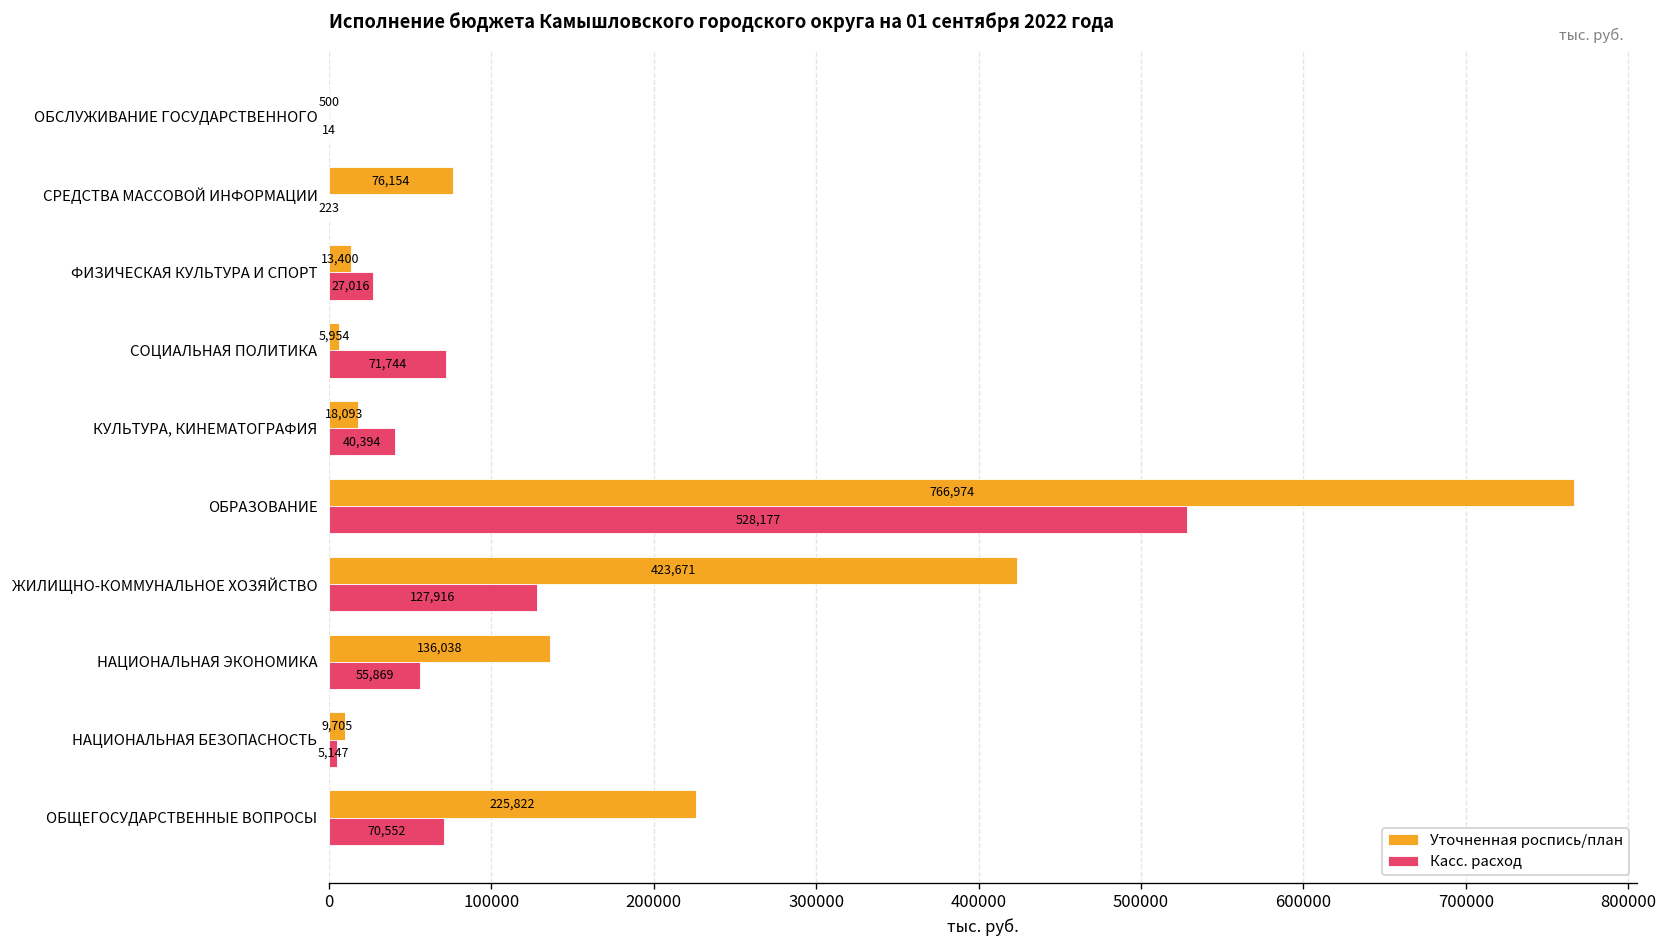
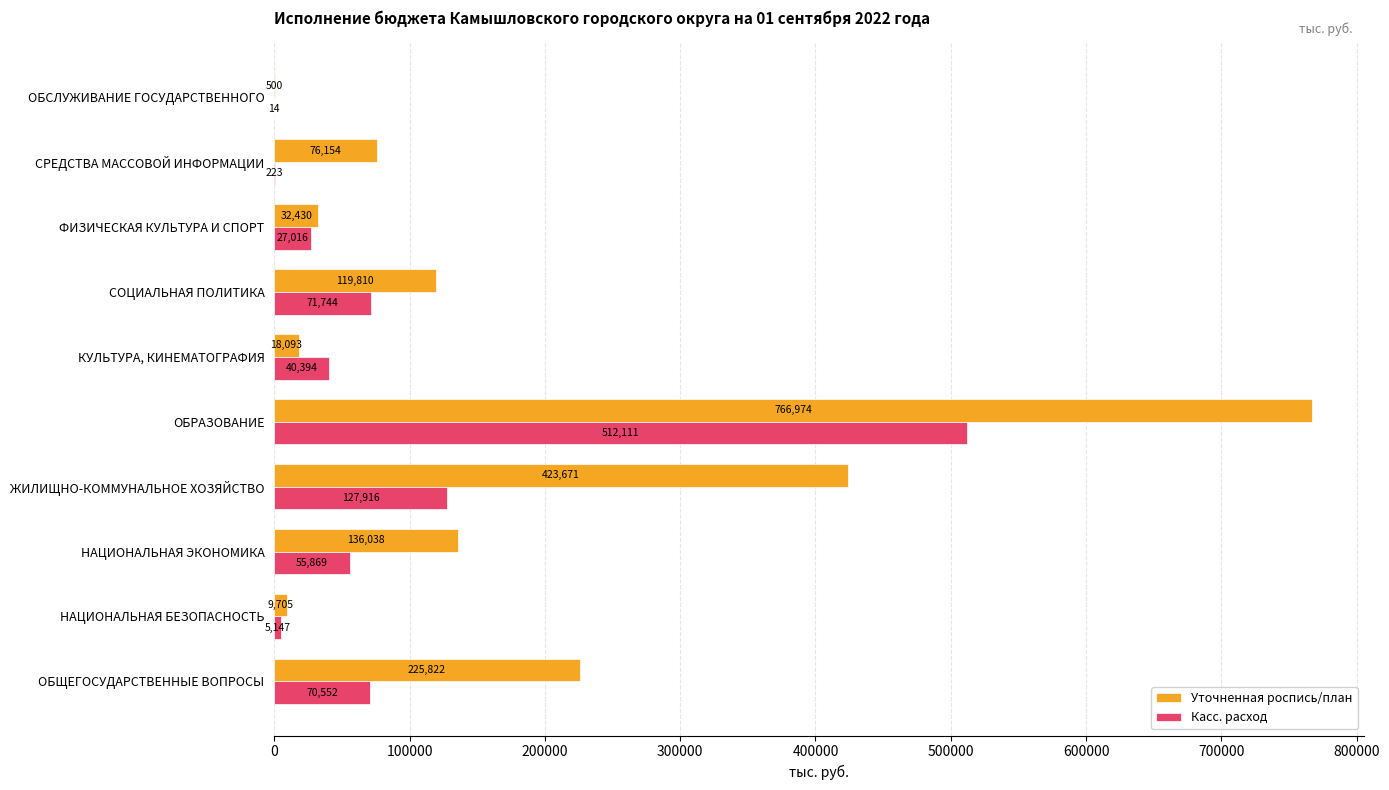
  {
    "Уточненная роспись/план": {
      "ОБСЛУЖИВАНИЕ ГОСУДАРСТВЕННОГО": "500",
      "СРЕДСТВА МАССОВОЙ ИНФОРМАЦИИ": "76,154",
-     "ФИЗИЧЕСКАЯ КУЛЬТУРА И СПОРТ": "13,400",
-     "СОЦИАЛЬНАЯ ПОЛИТИКА": "5,954",
+     "ФИЗИЧЕСКАЯ КУЛЬТУРА И СПОРТ": "32,430",
+     "СОЦИАЛЬНАЯ ПОЛИТИКА": "119,810",
      "КУЛЬТУРА, КИНЕМАТОГРАФИЯ": "18,093",
      "ОБРАЗОВАНИЕ": "766,974",
      "ЖИЛИЩНО-КОММУНАЛЬНОЕ ХОЗЯЙСТВО": "423,671",
      "НАЦИОНАЛЬНАЯ ЭКОНОМИКА": "136,038",
      "НАЦИОНАЛЬНАЯ БЕЗОПАСНОСТЬ": "9,705",
      "ОБЩЕГОСУДАРСТВЕННЫЕ ВОПРОСЫ": "225,822"
    },
    "Касс. расход": {
      "ОБСЛУЖИВАНИЕ ГОСУДАРСТВЕННОГО": "14",
      "СРЕДСТВА МАССОВОЙ ИНФОРМАЦИИ": "223",
      "ФИЗИЧЕСКАЯ КУЛЬТУРА И СПОРТ": "27,016",
      "СОЦИАЛЬНАЯ ПОЛИТИКА": "71,744",
      "КУЛЬТУРА, КИНЕМАТОГРАФИЯ": "40,394",
-     "ОБРАЗОВАНИЕ": "528,177",
+     "ОБРАЗОВАНИЕ": "512,111",
      "ЖИЛИЩНО-КОММУНАЛЬНОЕ ХОЗЯЙСТВО": "127,916",
      "НАЦИОНАЛЬНАЯ ЭКОНОМИКА": "55,869",
      "НАЦИОНАЛЬНАЯ БЕЗОПАСНОСТЬ": "5,147",
      "ОБЩЕГОСУДАРСТВЕННЫЕ ВОПРОСЫ": "70,552"
    }
  }
